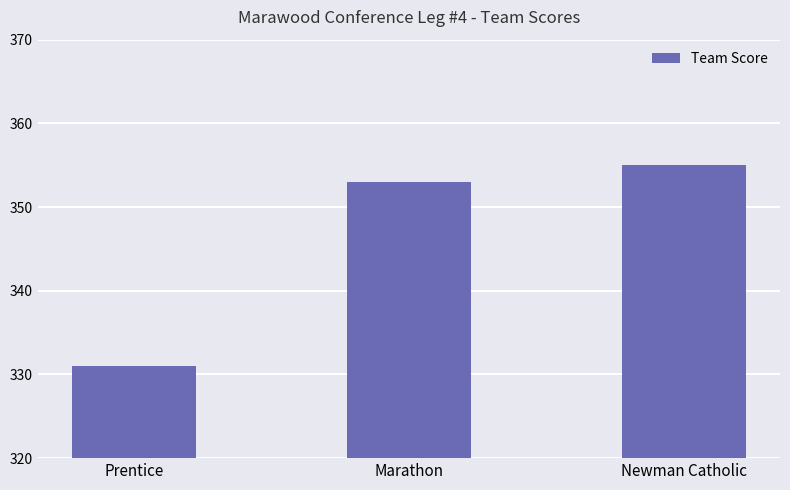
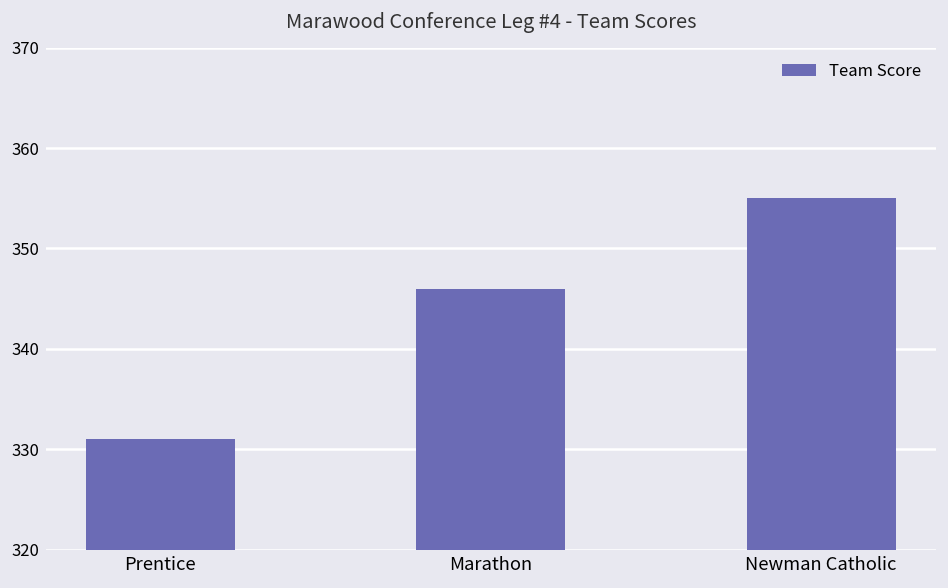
  {
    "Prentice": 331,
-   "Marathon": 353,
+   "Marathon": 346,
    "Newman Catholic": 355
  }
